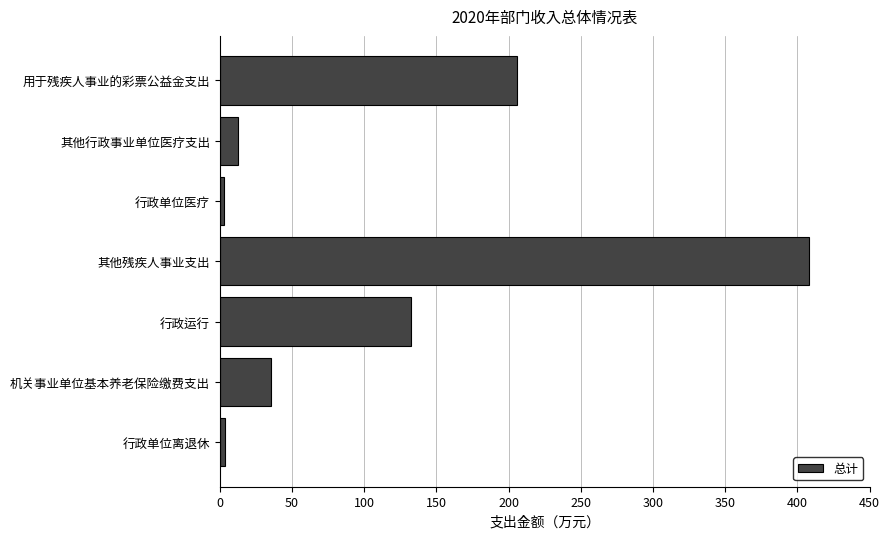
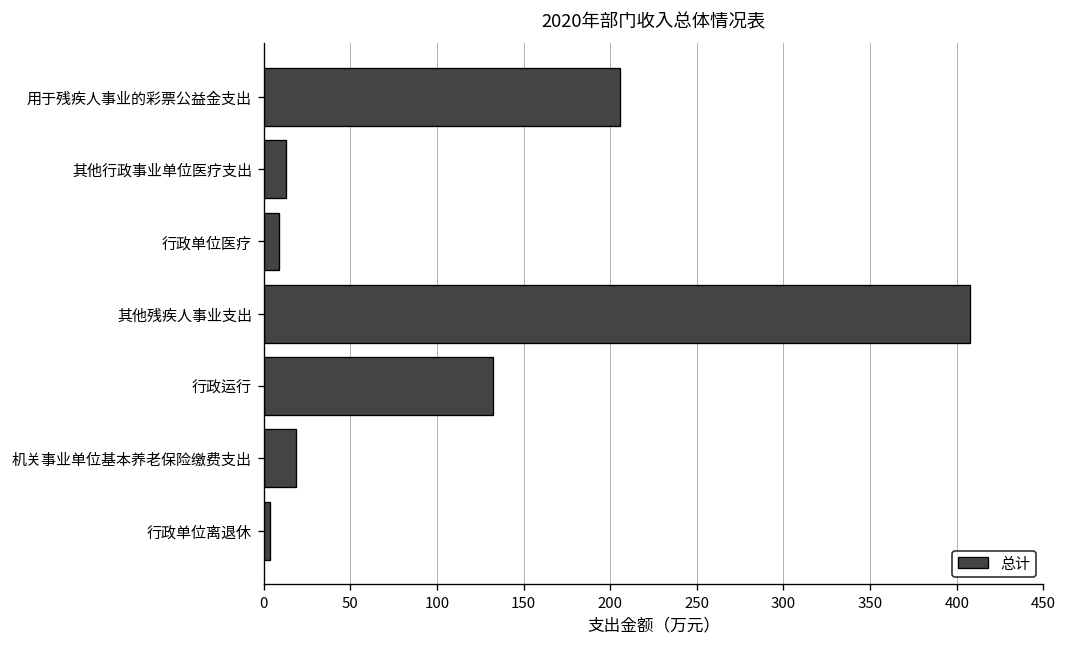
  {
    "用于残疾人事业的彩票公益金支出": 206,
    "其他行政事业单位医疗支出": 13,
-   "行政单位医疗": 3,
+   "行政单位医疗": 9,
    "其他残疾人事业支出": 408,
    "行政运行": 132,
-   "机关事业单位基本养老保险缴费支出": 35,
+   "机关事业单位基本养老保险缴费支出": 19,
    "行政单位离退休": 4
  }
